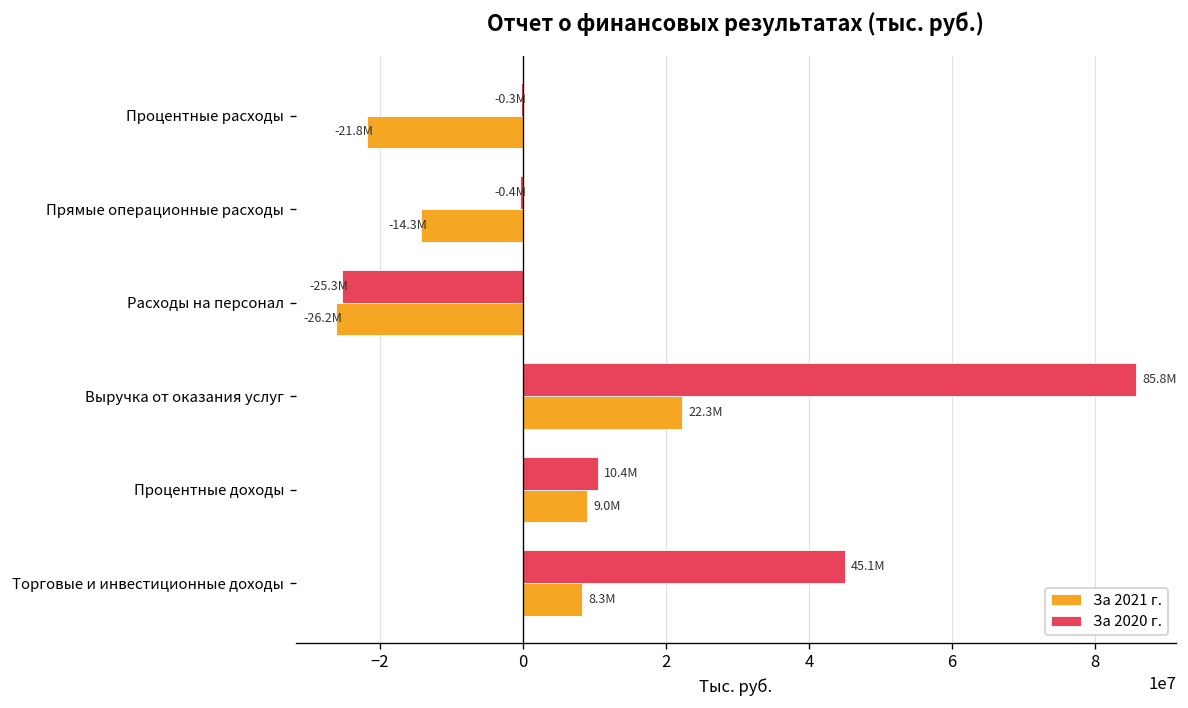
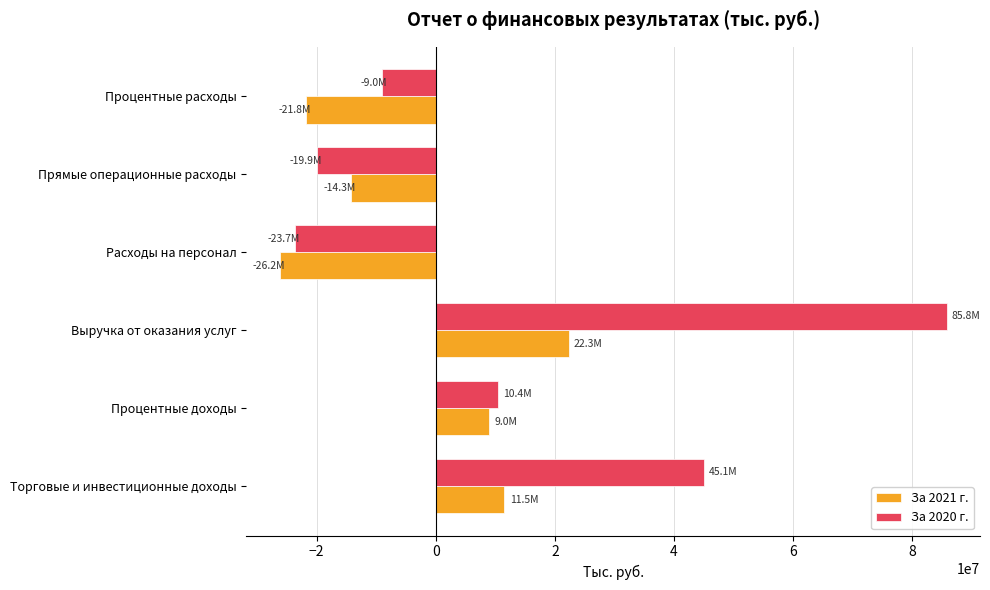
  {
    "За 2021 г.": {
      "Процентные расходы": "-21.8M",
      "Прямые операционные расходы": "-14.3M",
      "Расходы на персонал": "-26.2M",
      "Выручка от оказания услуг": "22.3M",
      "Процентные доходы": "9.0M",
-     "Торговые и инвестиционные доходы": "8.3M"
+     "Торговые и инвестиционные доходы": "11.5M"
    },
    "За 2020 г.": {
-     "Процентные расходы": "-0.3M",
-     "Прямые операционные расходы": "-0.4M",
-     "Расходы на персонал": "-25.3M",
+     "Процентные расходы": "-9.0M",
+     "Прямые операционные расходы": "-19.9M",
+     "Расходы на персонал": "-23.7M",
      "Выручка от оказания услуг": "85.8M",
      "Процентные доходы": "10.4M",
      "Торговые и инвестиционные доходы": "45.1M"
    }
  }
